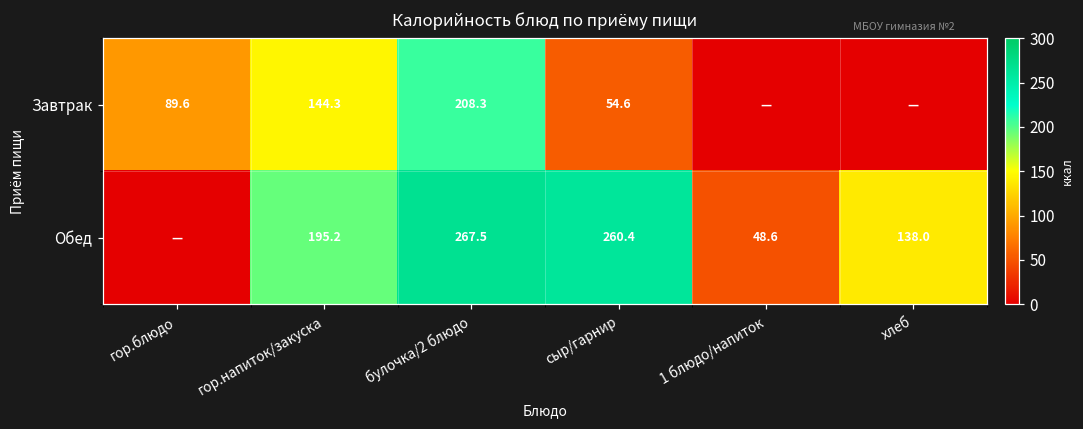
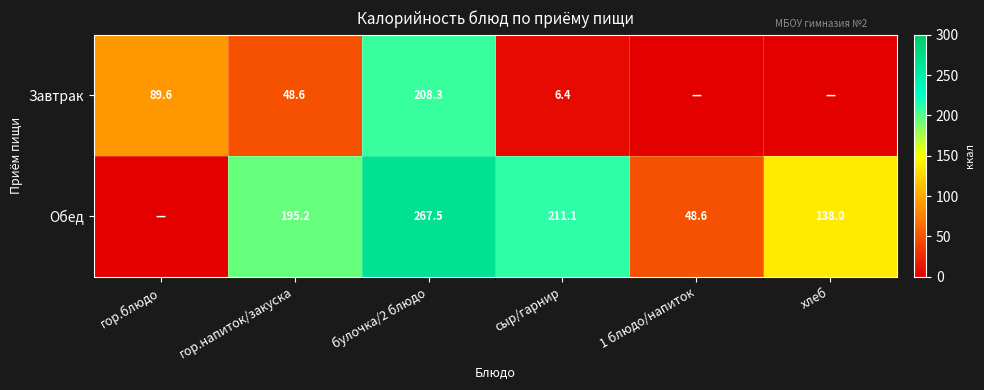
  {
    "Завтрак": {
      "гор.блюдо": 89.6,
-     "гор.напиток/закуска": 144.3,
+     "гор.напиток/закуска": 48.6,
      "булочка/2 блюдо": 208.3,
-     "сыр/гарнир": 54.6
+     "сыр/гарнир": 6.4
    },
    "Обед": {
      "гор.напиток/закуска": 195.2,
      "булочка/2 блюдо": 267.5,
-     "сыр/гарнир": 260.4,
+     "сыр/гарнир": 211.1,
      "1 блюдо/напиток": 48.6,
      "хлеб": 138.0
    }
  }
